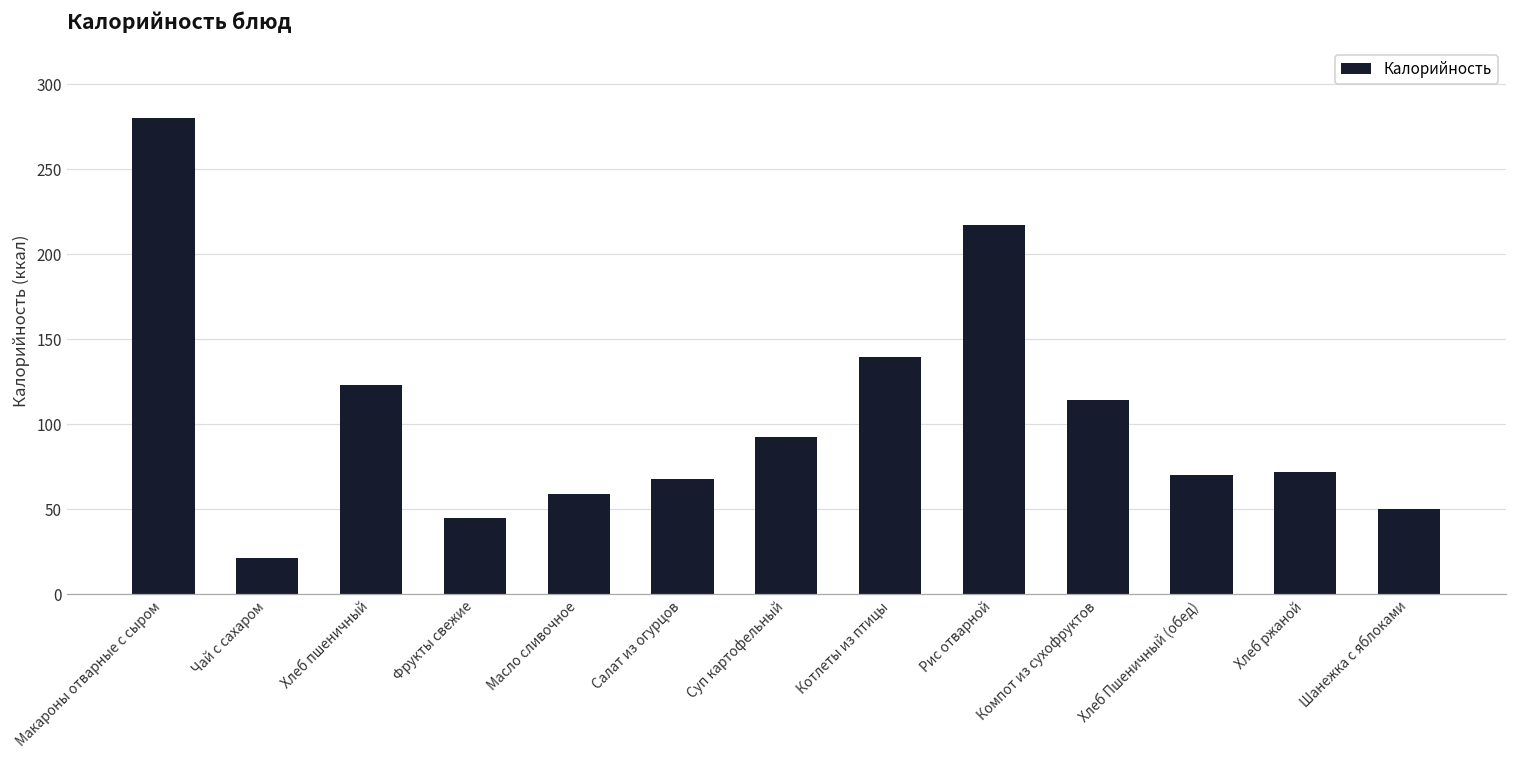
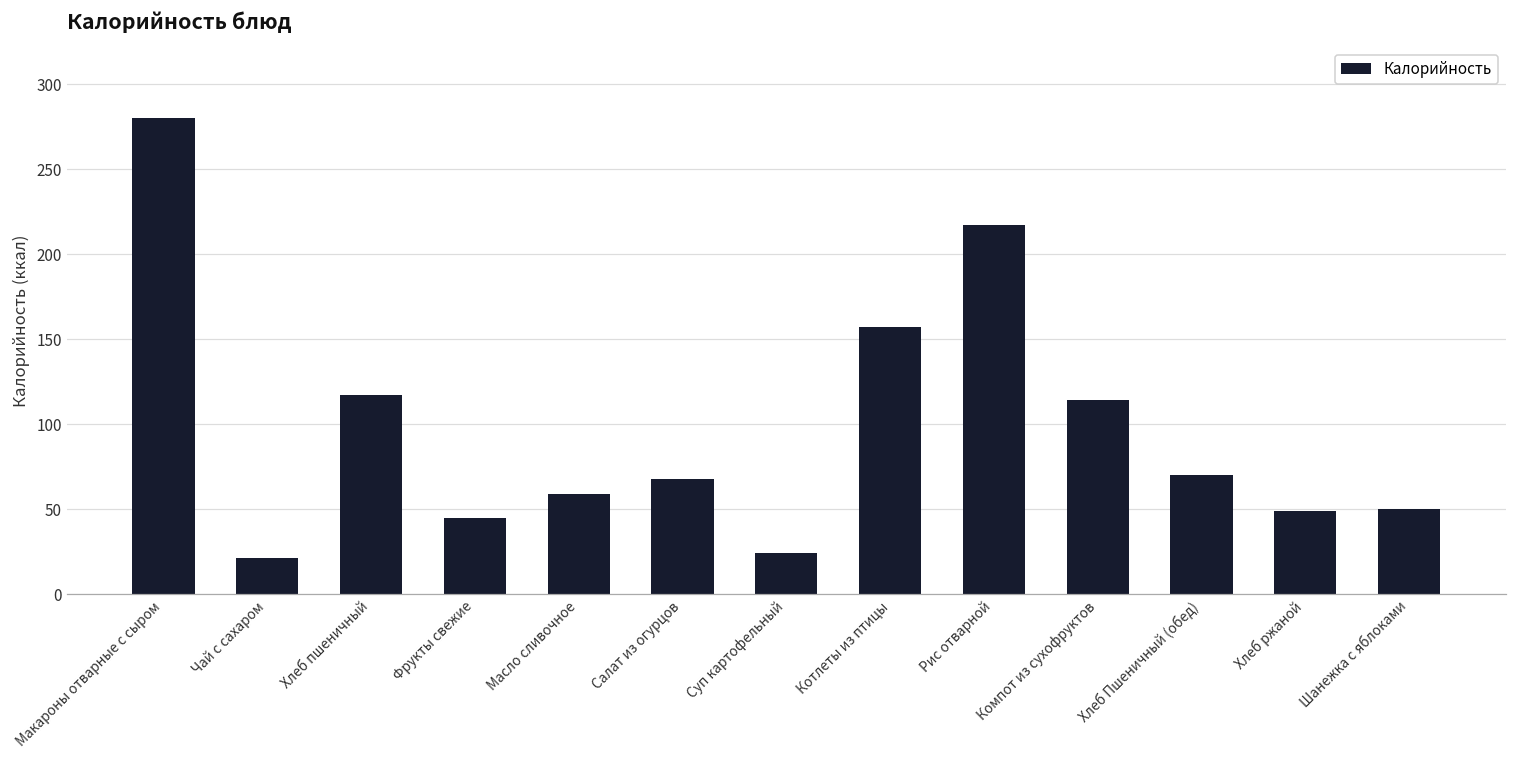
  {
    "Макароны отварные с сыром": 280,
    "Чай с сахаром": 21,
-   "Хлеб пшеничный": 123,
+   "Хлеб пшеничный": 117,
    "Фрукты свежие": 45,
    "Масло сливочное": 59,
    "Салат из огурцов": 68,
-   "Суп картофельный": 93,
-   "Котлеты из птицы": 140,
+   "Суп картофельный": 24,
+   "Котлеты из птицы": 158,
    "Рис отварной": 217,
    "Компот из сухофруктов": 114,
    "Хлеб Пшеничный (обед)": 70,
-   "Хлеб ржаной": 72,
+   "Хлеб ржаной": 49,
    "Шанежка с яблоками": 50
  }
